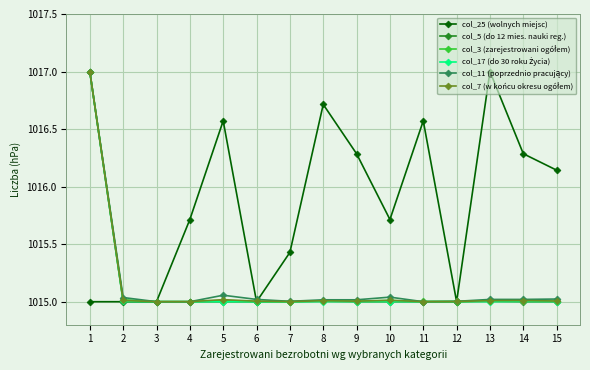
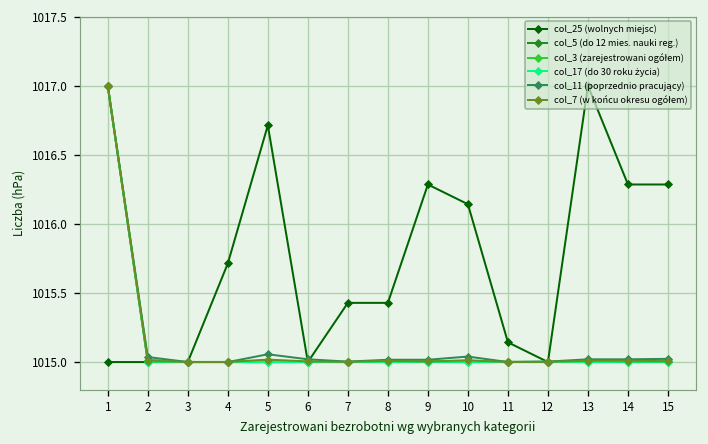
  {
    "col_25 (wolnych miejsc)": {
      "1": 1015.00,
      "4": 1015.71,
-     "5": 1016.57,
+     "5": 1016.71,
      "7": 1015.43,
-     "8": 1016.71,
+     "8": 1015.43,
      "9": 1016.29,
-     "10": 1015.71,
-     "11": 1016.57,
+     "10": 1016.14,
+     "11": 1015.14,
      "14": 1016.29,
-     "15": 1016.14
+     "15": 1016.29
    }
  }
